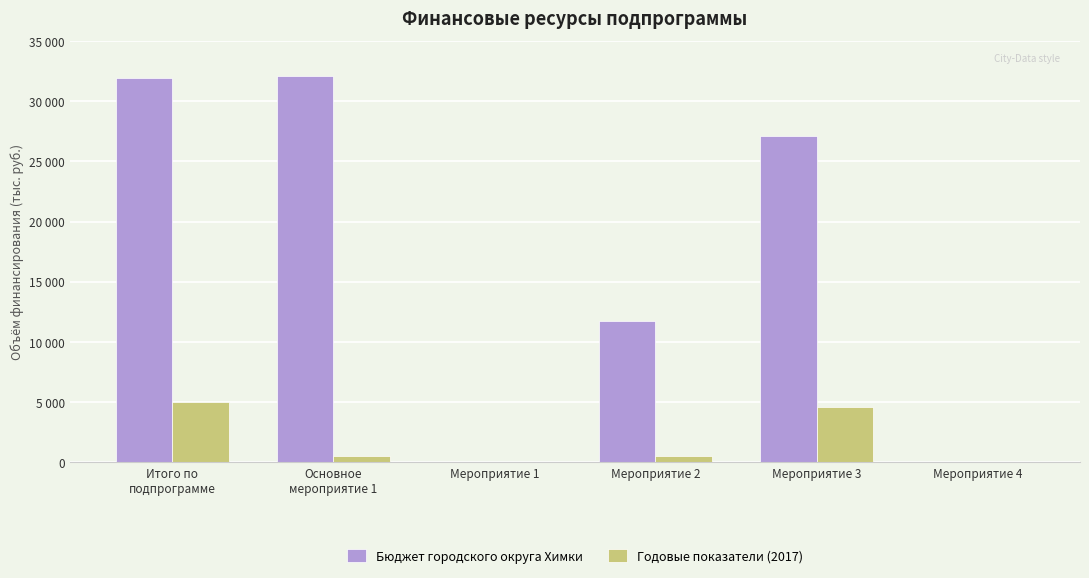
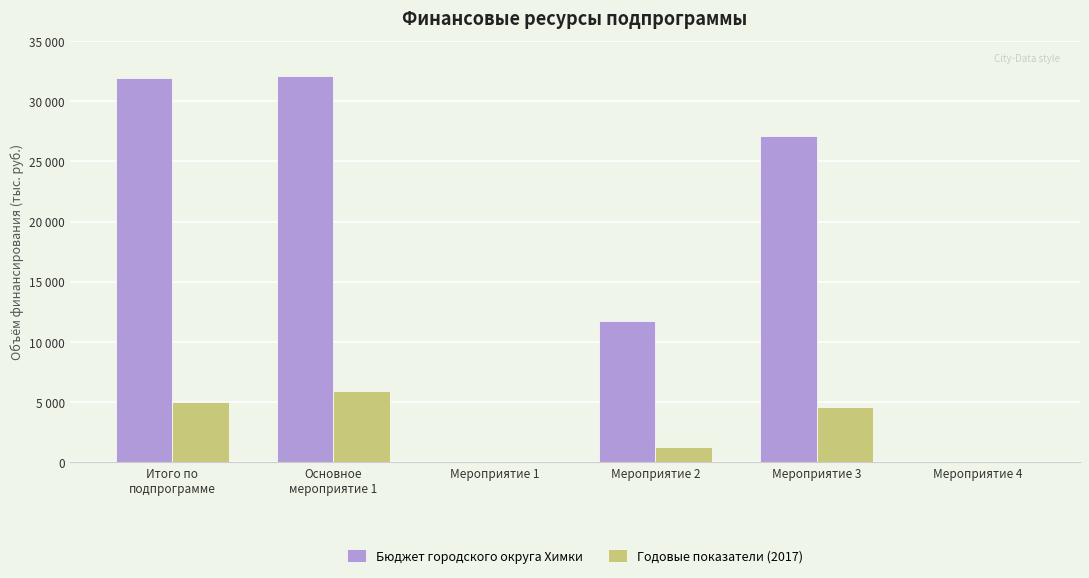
  {
    "Бюджет городского округа Химки": {
      "Итого по подпрограмме": 32000,
      "Основное мероприятие 1": 32100,
      "Мероприятие 1": 0,
      "Мероприятие 2": 11800,
      "Мероприятие 3": 27100,
      "Мероприятие 4": 0
    },
    "Годовые показатели (2017)": {
      "Итого по подпрограмме": 5000,
-     "Основное мероприятие 1": 500,
+     "Основное мероприятие 1": 5900,
      "Мероприятие 1": 0,
-     "Мероприятие 2": 500,
+     "Мероприятие 2": 1300,
      "Мероприятие 3": 4600,
      "Мероприятие 4": 0
    }
  }
